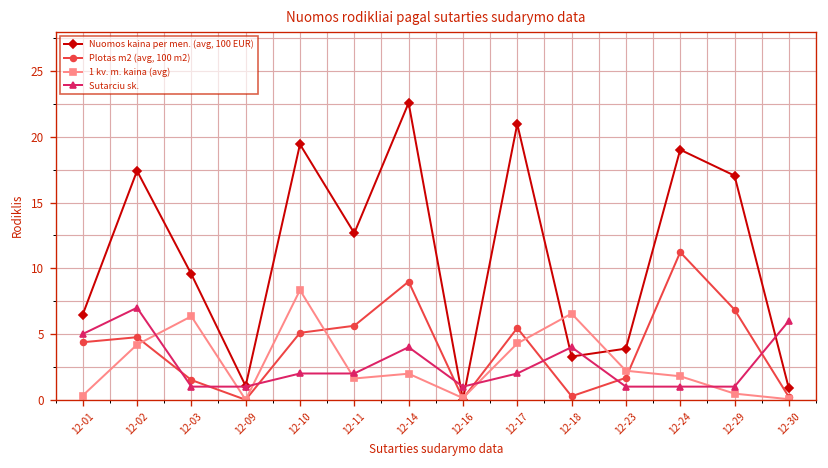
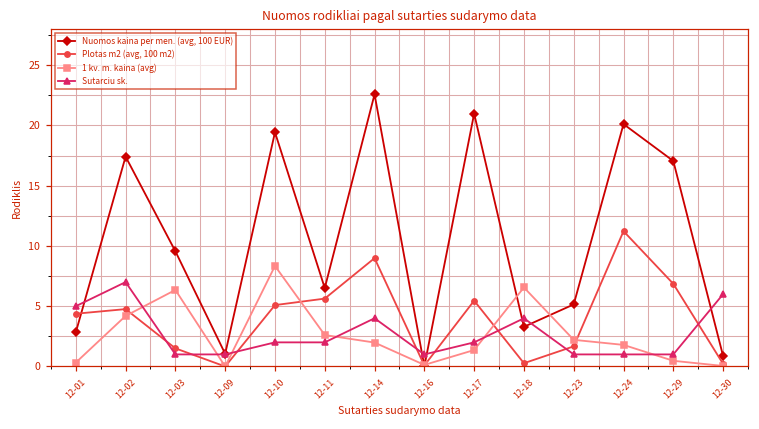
  {
    "Nuomos kaina per men. (avg, 100 EUR)": {
-     "12-01": 6.5,
+     "12-01": 2.8,
      "12-02": 17.4,
      "12-03": 9.6,
      "12-10": 19.4,
-     "12-11": 12.7,
+     "12-11": 6.5,
      "12-14": 22.6,
      "12-17": 21.0,
      "12-18": 3.3,
-     "12-23": 3.9,
-     "12-24": 19.0,
+     "12-23": 5.2,
+     "12-24": 20.1,
      "12-29": 17.0,
      "12-30": 0.9
    },
    "1 kv. m. kaina (avg)": {
      "12-01": 0.3,
      "12-02": 4.2,
      "12-03": 6.4,
      "12-10": 8.3,
-     "12-11": 1.6,
+     "12-11": 2.6,
      "12-14": 2.0,
-     "12-17": 4.3,
+     "12-17": 1.4,
      "12-18": 6.6,
      "12-23": 2.2,
      "12-24": 1.8,
      "12-29": 0.5
    }
  }
